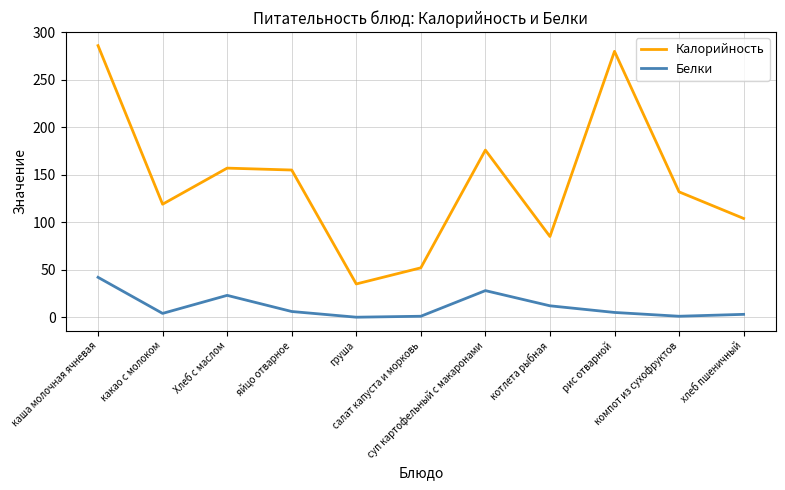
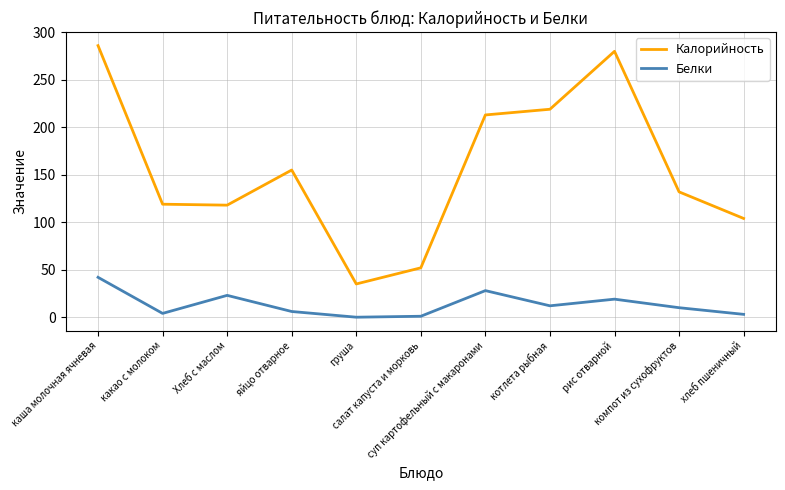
  {
    "Калорийность": {
      "каша молочная ячневая": 290,
      "какао с молоком": 120,
-     "Хлеб с маслом": 160,
+     "Хлеб с маслом": 120,
      "яйцо отварное": 160,
      "груша": 40,
      "салат капуста и морковь": 50,
-     "суп картофельный с макаронами": 180,
-     "котлета рыбная": 90,
+     "суп картофельный с макаронами": 210,
+     "котлета рыбная": 220,
      "рис отварной": 280,
      "компот из сухофруктов": 130,
      "хлеб пшеничный": 100
    },
    "Белки": {
      "каша молочная ячневая": 40,
      "какао с молоком": 0,
      "Хлеб с маслом": 20,
      "яйцо отварное": 10,
      "груша": 0,
      "салат капуста и морковь": 0,
      "суп картофельный с макаронами": 30,
      "котлета рыбная": 10,
-     "рис отварной": 10,
-     "компот из сухофруктов": 0,
+     "рис отварной": 20,
+     "компот из сухофруктов": 10,
      "хлеб пшеничный": 0
    }
  }
